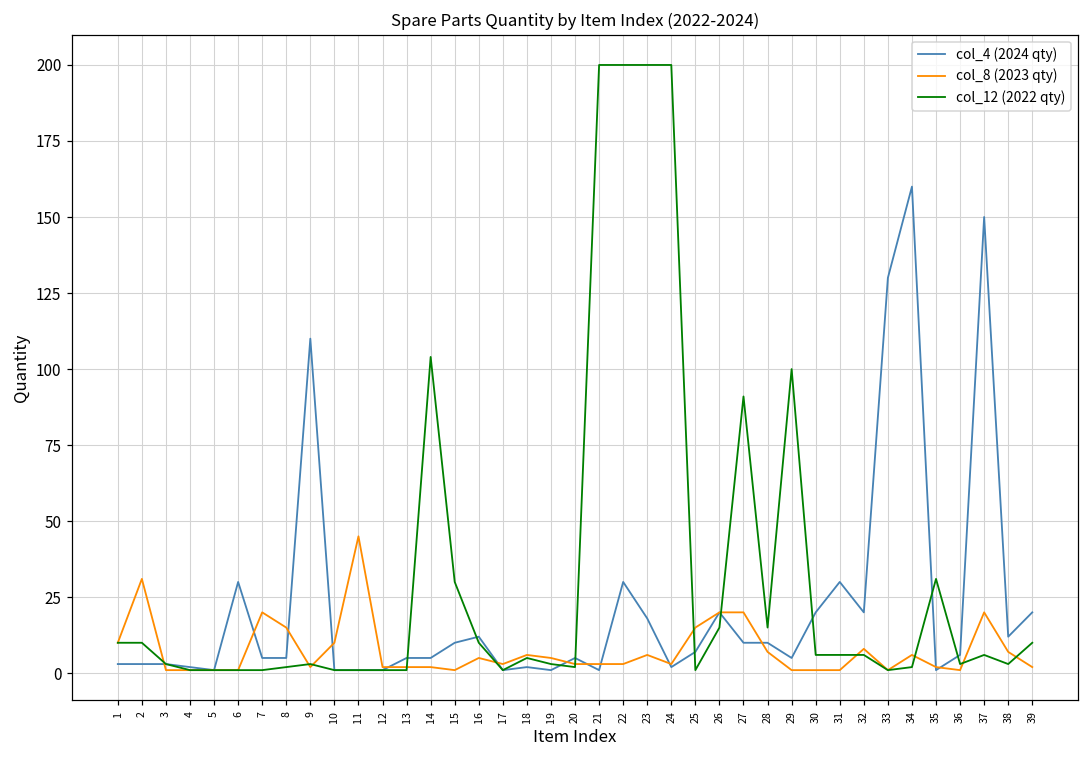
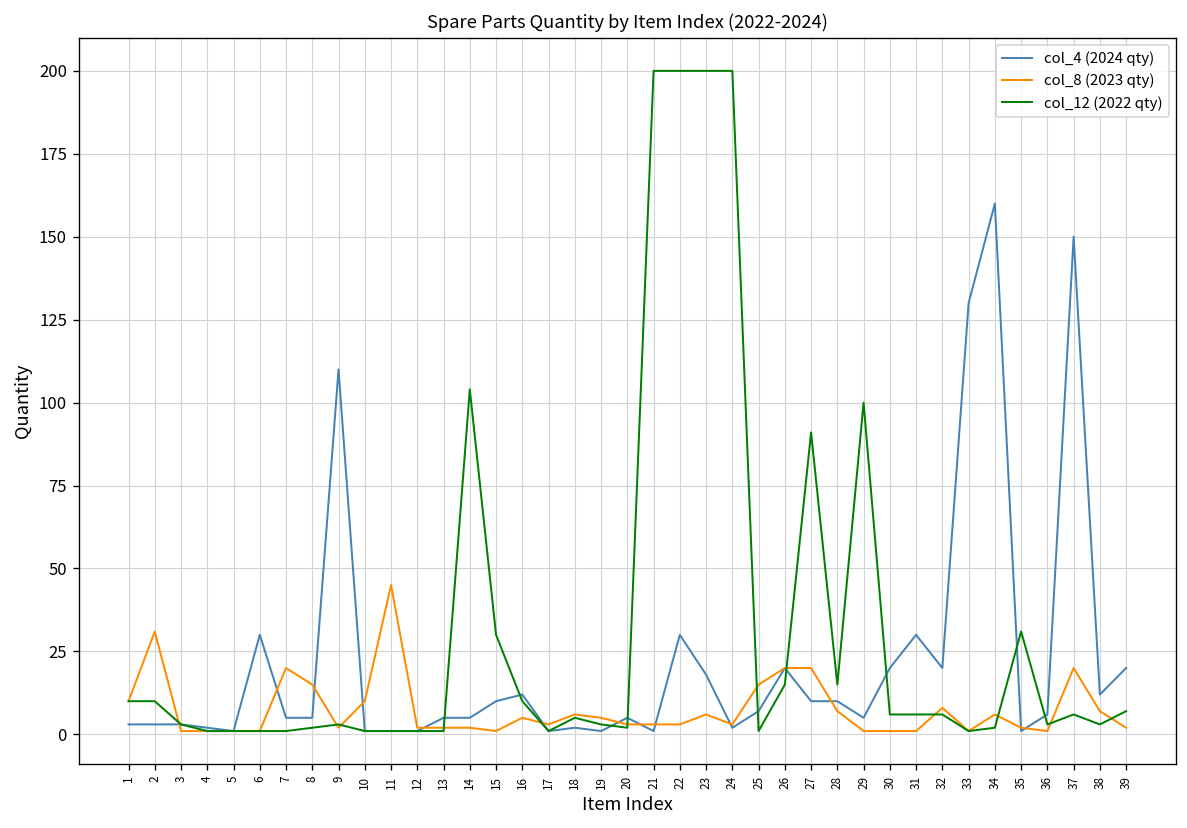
  {
    "col_4 (2024 qty)": {
      "1": 3,
      "2": 3,
      "4": 2,
      "6": 30,
      "7": 5,
      "8": 5,
      "9": 110,
      "13": 5,
      "14": 5,
      "15": 10,
      "16": 12,
      "18": 2,
      "19": 1,
      "20": 5,
      "21": 1,
      "22": 30,
      "23": 18,
      "24": 2,
      "25": 7,
      "27": 10,
      "28": 10,
      "29": 5,
      "30": 20,
      "31": 30,
      "32": 20,
      "33": 130,
      "34": 160,
      "35": 1,
      "36": 6,
      "37": 150,
      "38": 12,
      "39": 20
    },
    "col_8 (2023 qty)": {
      "2": 31,
      "3": 1,
      "7": 20,
      "8": 15,
      "9": 2,
      "10": 10,
      "11": 45,
      "12": 2,
      "13": 2,
      "14": 2,
      "15": 1,
      "16": 5,
      "17": 3,
      "18": 6,
      "19": 5,
      "20": 3,
      "21": 3,
      "22": 3,
      "23": 6,
      "24": 3,
      "25": 15,
      "27": 20,
      "28": 7,
      "29": 1,
      "30": 1,
      "31": 1,
      "32": 8,
      "34": 6,
      "35": 2,
      "36": 1,
      "37": 20,
      "38": 7,
      "39": 2
    },
    "col_12 (2022 qty)": {
      "2": 10,
      "7": 1,
      "8": 2,
      "9": 3,
      "13": 1,
      "14": 104,
      "15": 30,
      "16": 10,
      "18": 5,
      "19": 3,
      "20": 2,
      "21": 200,
      "22": 200,
      "23": 200,
      "24": 200,
      "25": 1,
      "26": 15,
      "27": 91,
      "28": 15,
      "29": 100,
      "30": 6,
      "31": 6,
      "32": 6,
      "34": 2,
      "35": 31,
      "36": 3,
      "37": 6,
      "38": 3,
-     "39": 10
+     "39": 7
    }
  }
